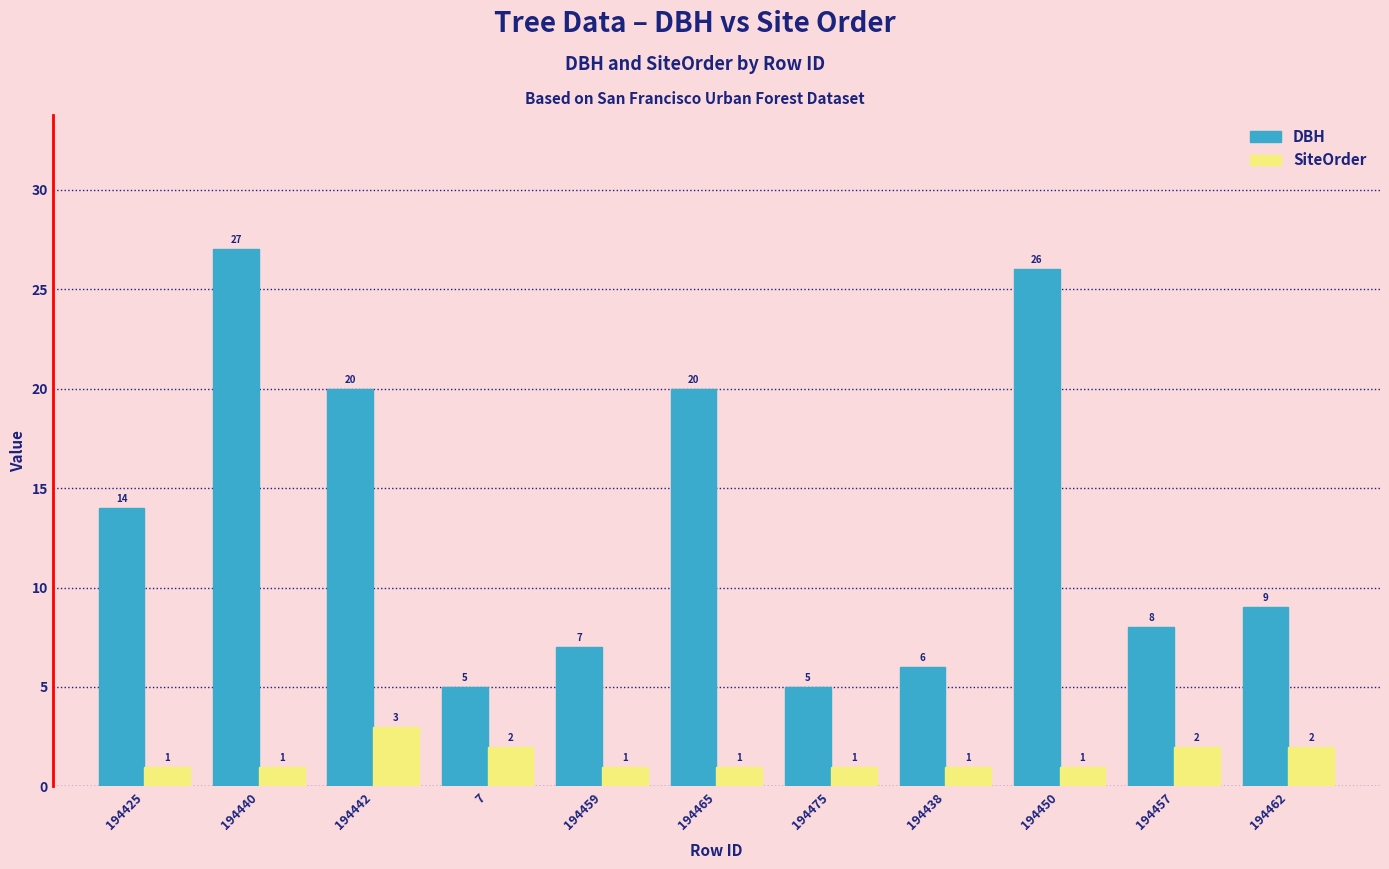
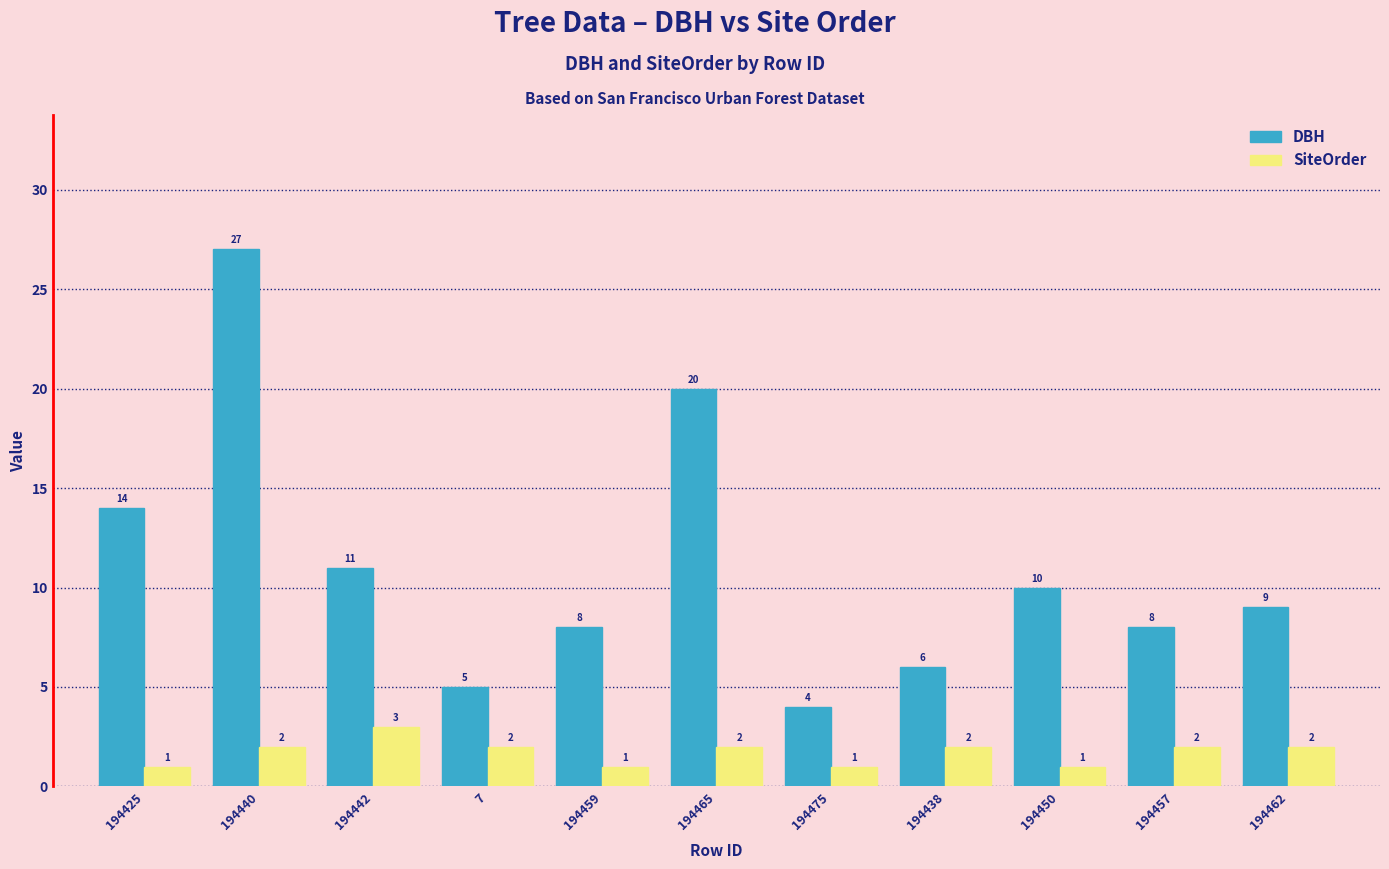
  {
    "DBH": {
      "194425": 14,
      "194440": 27,
-     "194442": 20,
+     "194442": 11,
      "7": 5,
-     "194459": 7,
+     "194459": 8,
      "194465": 20,
-     "194475": 5,
+     "194475": 4,
      "194438": 6,
-     "194450": 26,
+     "194450": 10,
      "194457": 8,
      "194462": 9
    },
    "SiteOrder": {
      "194425": 1,
-     "194440": 1,
+     "194440": 2,
      "194442": 3,
      "7": 2,
      "194459": 1,
-     "194465": 1,
+     "194465": 2,
      "194475": 1,
-     "194438": 1,
+     "194438": 2,
      "194450": 1,
      "194457": 2,
      "194462": 2
    }
  }
